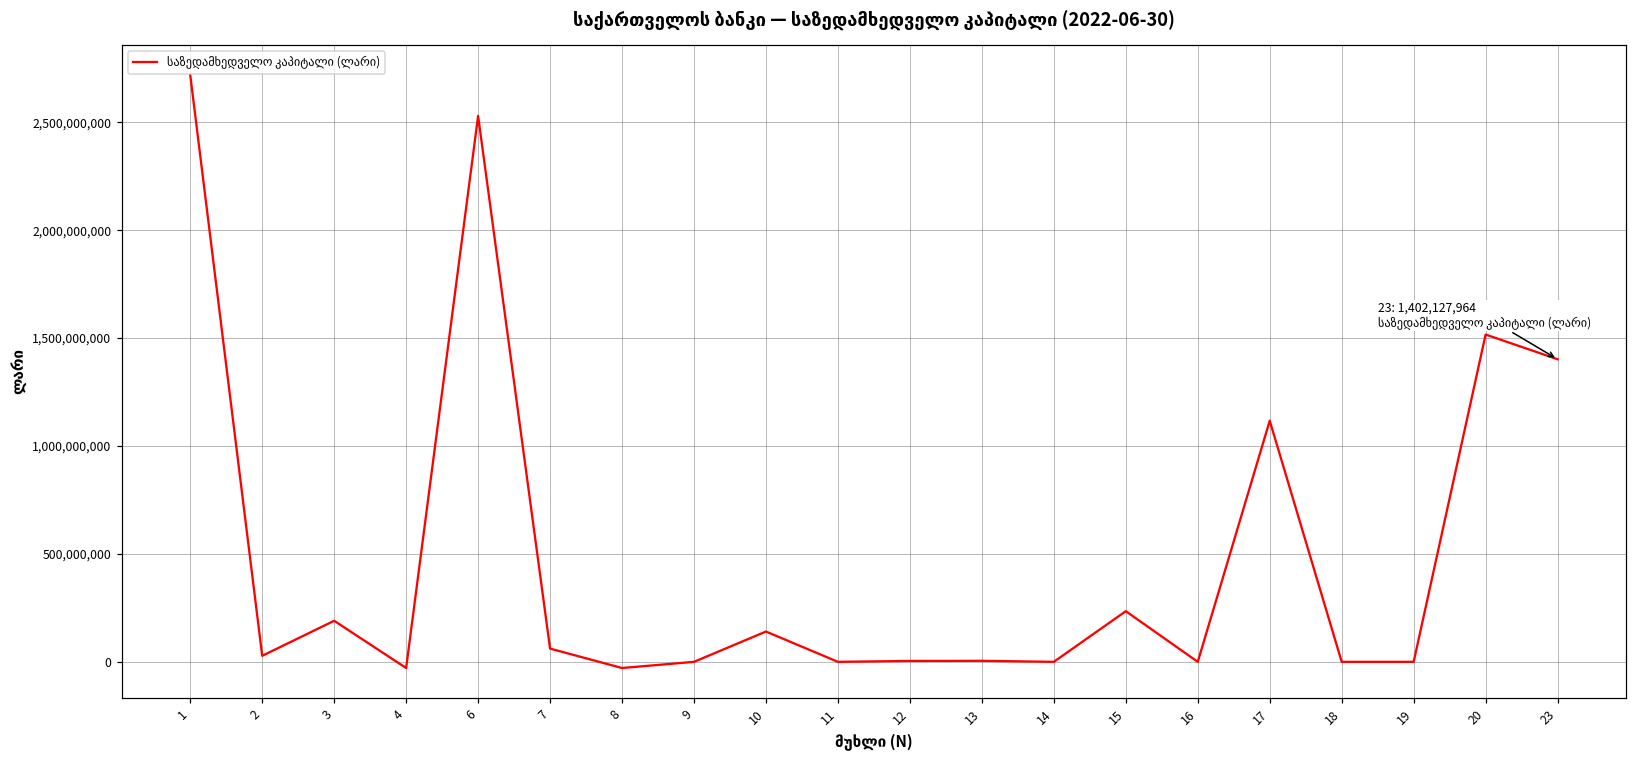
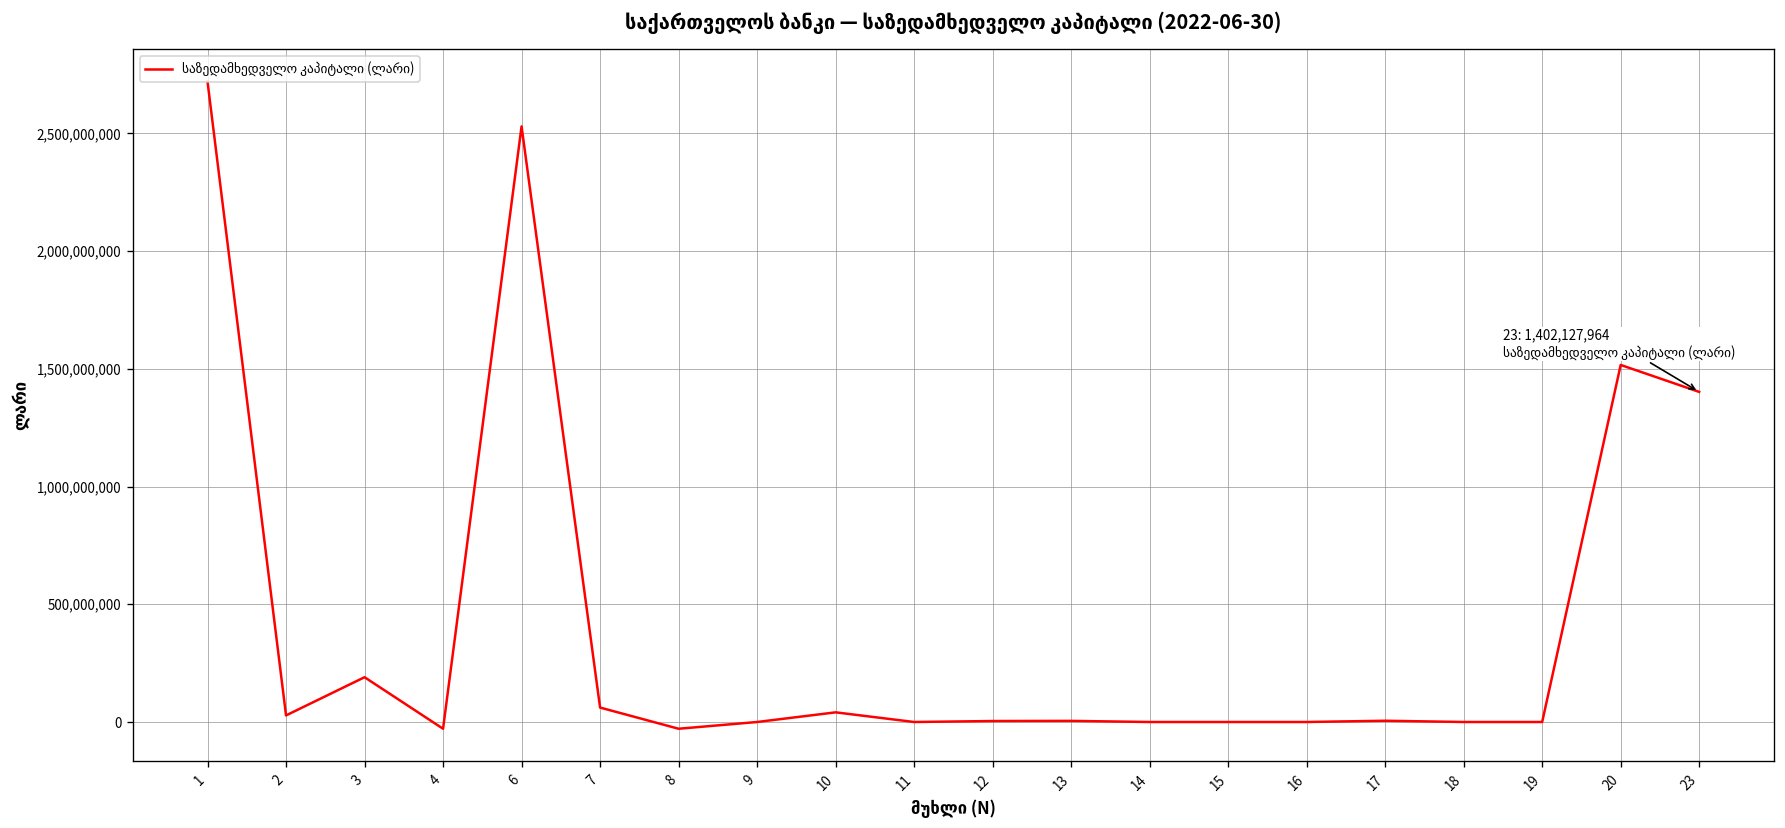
  {
    "1": "2,720,000,000",
    "2": "30,000,000",
    "3": "190,000,000",
    "4": "-30,000,000",
    "6": "2,530,000,000",
    "7": "60,000,000",
    "8": "-30,000,000",
    "9": "0",
-   "10": "140,000,000",
+   "10": "40,000,000",
    "11": "0",
    "12": "0",
    "13": "0",
    "14": "0",
-   "15": "230,000,000",
+   "15": "0",
    "16": "0",
-   "17": "1,120,000,000",
+   "17": "10,000,000",
    "18": "0",
    "19": "0",
    "23": "1,400,000,000"
  }
